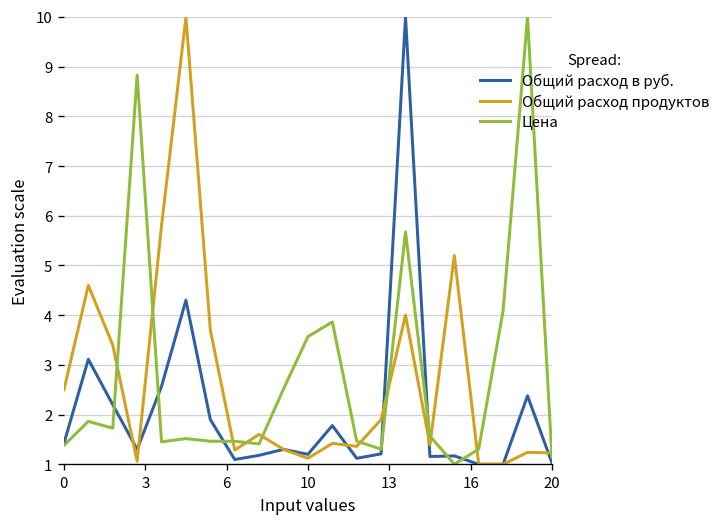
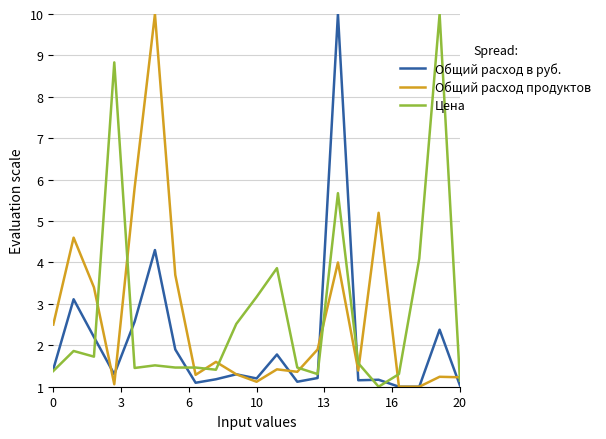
  {
    "Общий расход в руб.": {
      "10": 1.2,
      "20": 1.0
    },
    "Общий расход продуктов": {
      "0": 2.5,
      "10": 1.1,
      "20": 1.2
    },
    "Цена": {
-     "10": 3.6,
+     "10": 3.2,
      "20": 1.1
    }
  }
